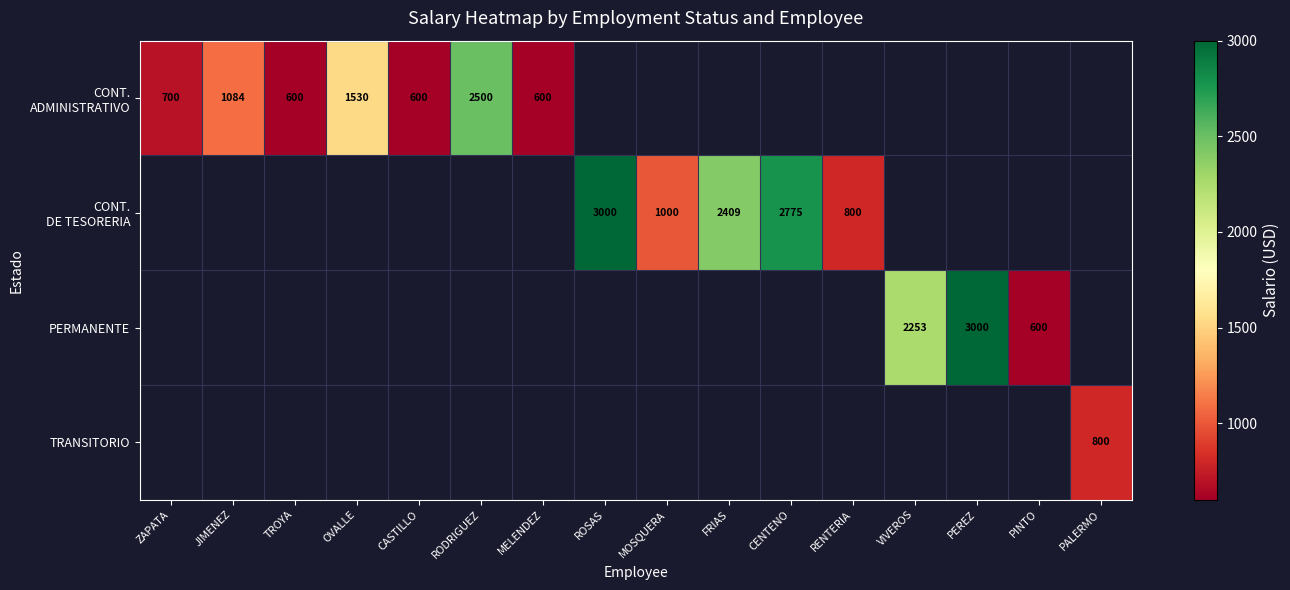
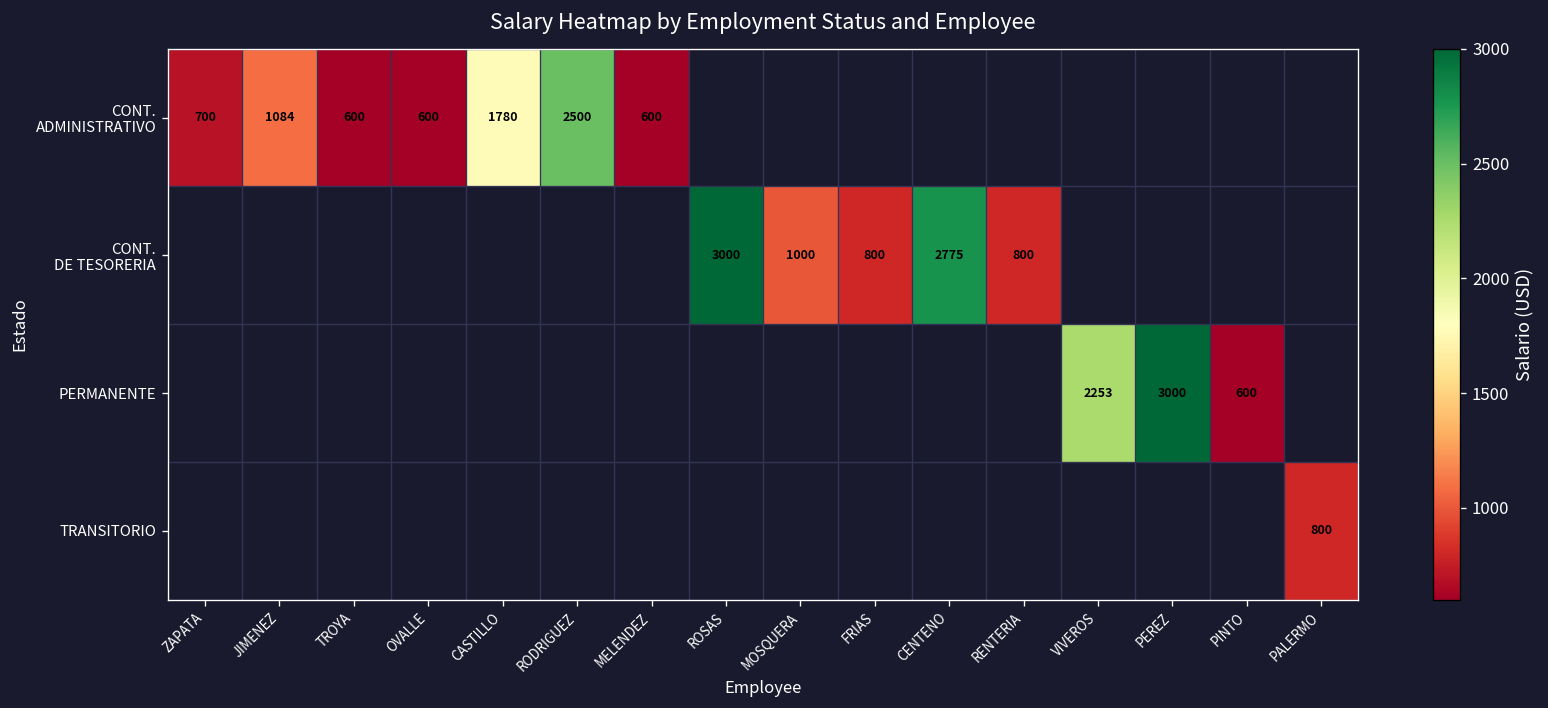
  {
    "CONT. ADMINISTRATIVO": {
      "ZAPATA": 700,
      "JIMENEZ": 1084,
      "TROYA": 600,
-     "OVALLE": 1530,
-     "CASTILLO": 600,
+     "OVALLE": 600,
+     "CASTILLO": 1780,
      "RODRIGUEZ": 2500,
      "MELENDEZ": 600
    },
    "CONT. DE TESORERIA": {
      "ROSAS": 3000,
      "MOSQUERA": 1000,
-     "FRIAS": 2409,
+     "FRIAS": 800,
      "CENTENO": 2775,
      "RENTERIA": 800
    },
    "PERMANENTE": {
      "VIVEROS": 2253,
      "PEREZ": 3000,
      "PINTO": 600
    },
    "TRANSITORIO": {
      "PALERMO": 800
    }
  }
